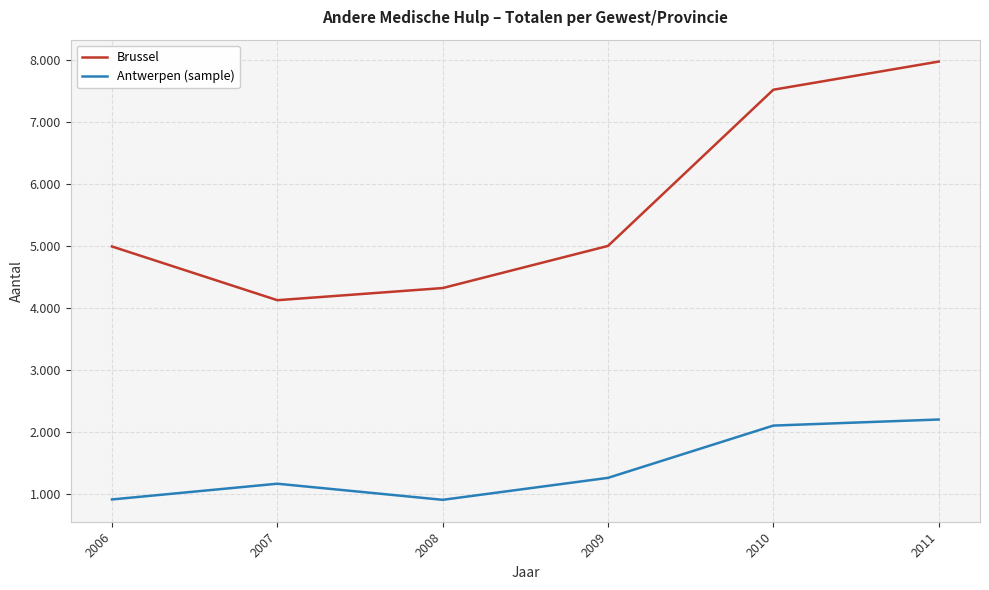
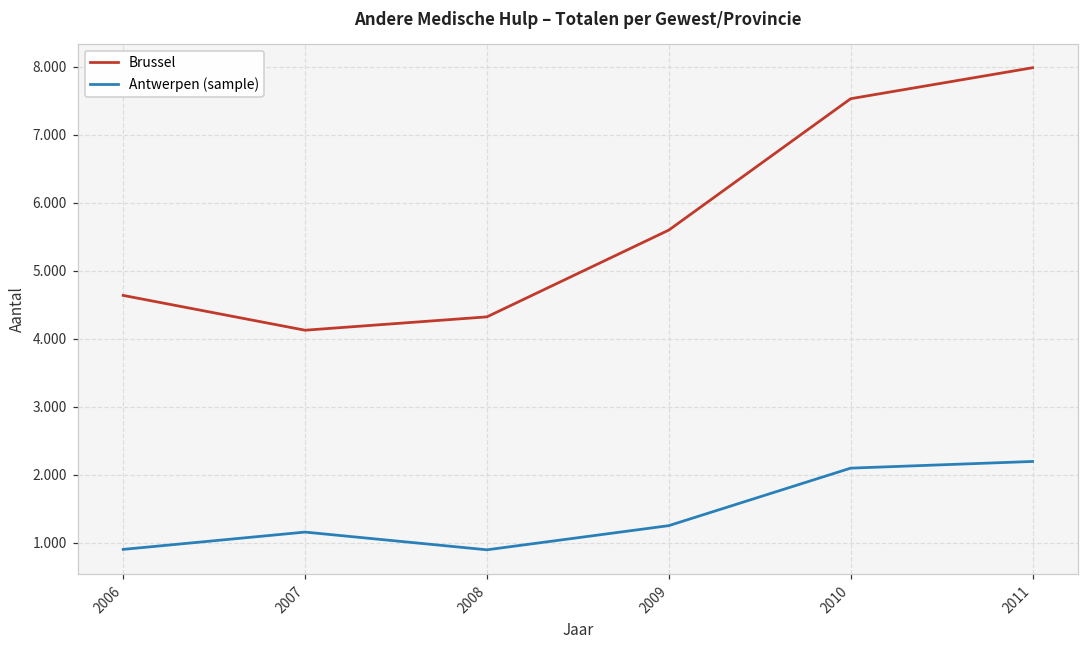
  {
    "Brussel": {
-     "2006": 5.0,
+     "2006": 4.6,
      "2007": 4.1,
      "2008": 4.3,
-     "2009": 5.0,
+     "2009": 5.6,
      "2010": 7.5,
      "2011": 8.0
    },
    "Antwerpen (sample)": {
      "2006": 0.9,
      "2007": 1.2,
      "2008": 0.9,
      "2009": 1.3,
      "2010": 2.1,
      "2011": 2.2
    }
  }
